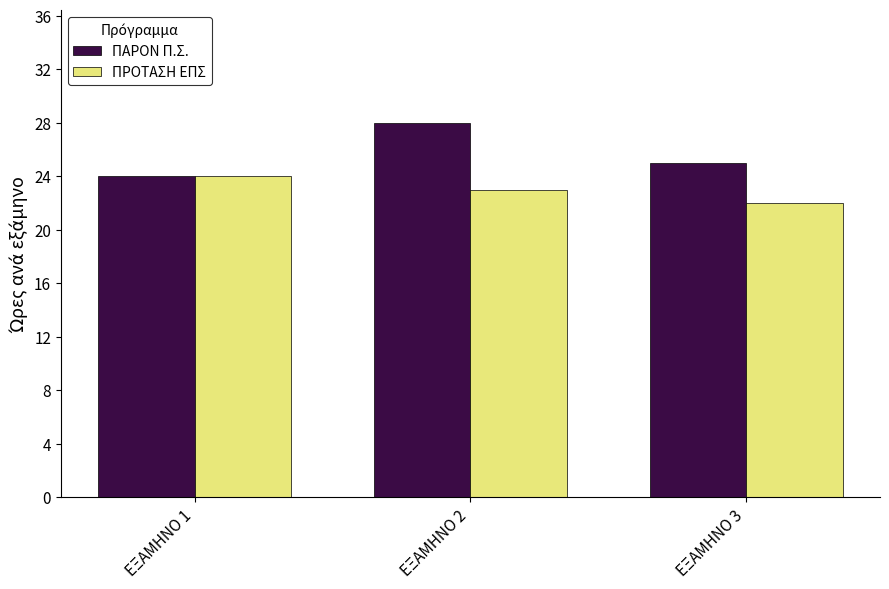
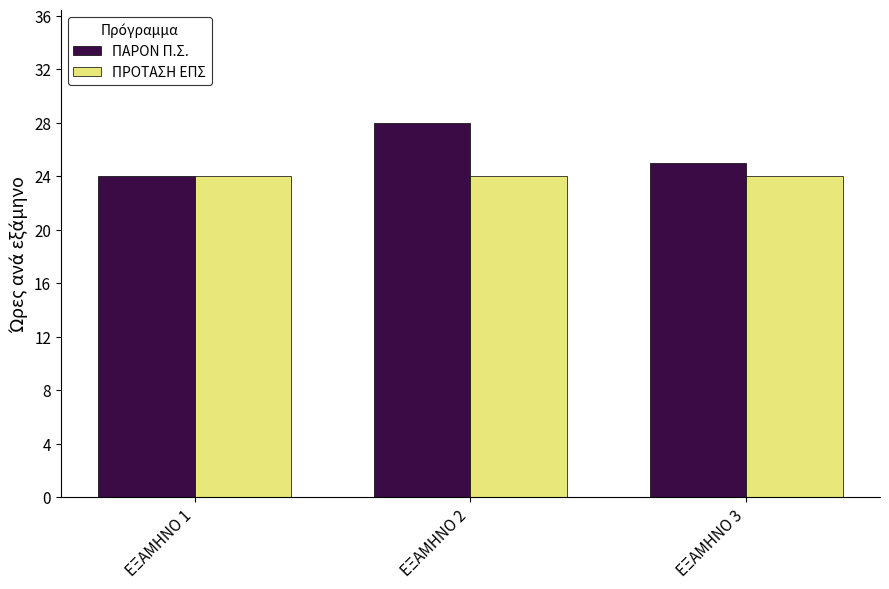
  {
    "ΠΑΡΟΝ Π.Σ.": {
      "ΕΞΑΜΗΝΟ 1": 24,
      "ΕΞΑΜΗΝΟ 2": 28,
      "ΕΞΑΜΗΝΟ 3": 25
    },
    "ΠΡΟΤΑΣΗ ΕΠΣ": {
      "ΕΞΑΜΗΝΟ 1": 24,
-     "ΕΞΑΜΗΝΟ 2": 23,
-     "ΕΞΑΜΗΝΟ 3": 22
+     "ΕΞΑΜΗΝΟ 2": 24,
+     "ΕΞΑΜΗΝΟ 3": 24
    }
  }
